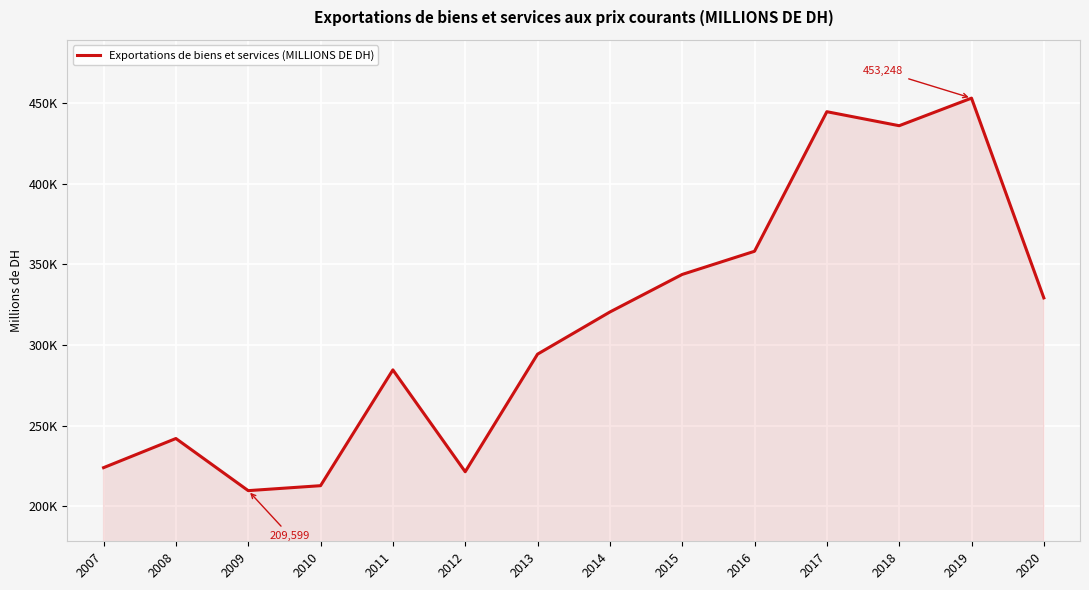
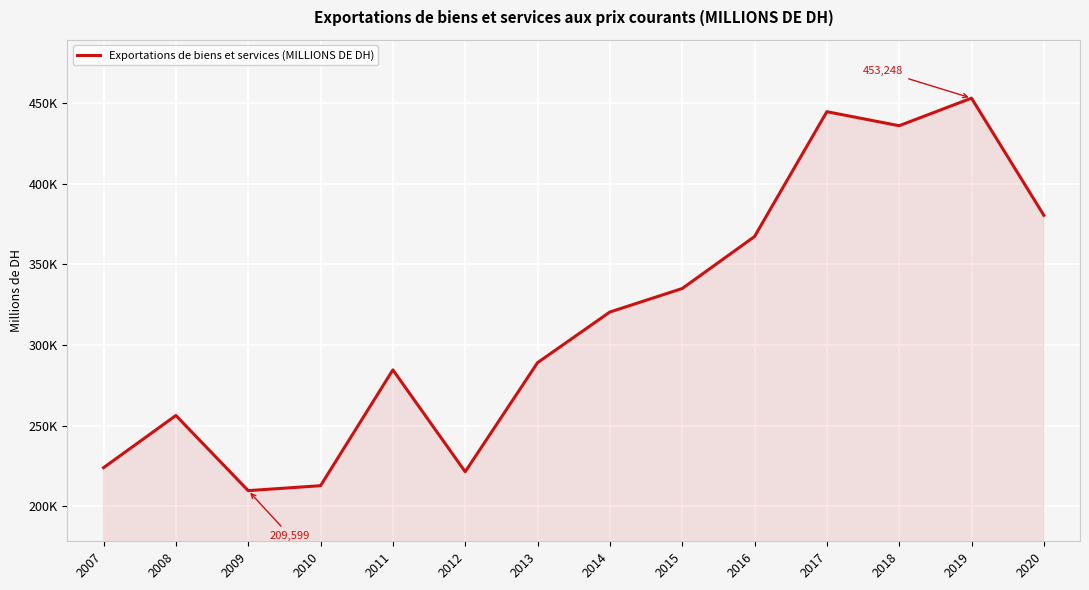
  {
    "2007": 224000,
-   "2008": 242000,
+   "2008": 256000,
    "2010": 213000,
    "2011": 285000,
    "2012": 221000,
-   "2013": 294000,
+   "2013": 289000,
    "2014": 320000,
-   "2015": 344000,
-   "2016": 358000,
+   "2015": 335000,
+   "2016": 367000,
    "2017": 445000,
    "2018": 436000,
-   "2020": 329000
+   "2020": 381000
  }
